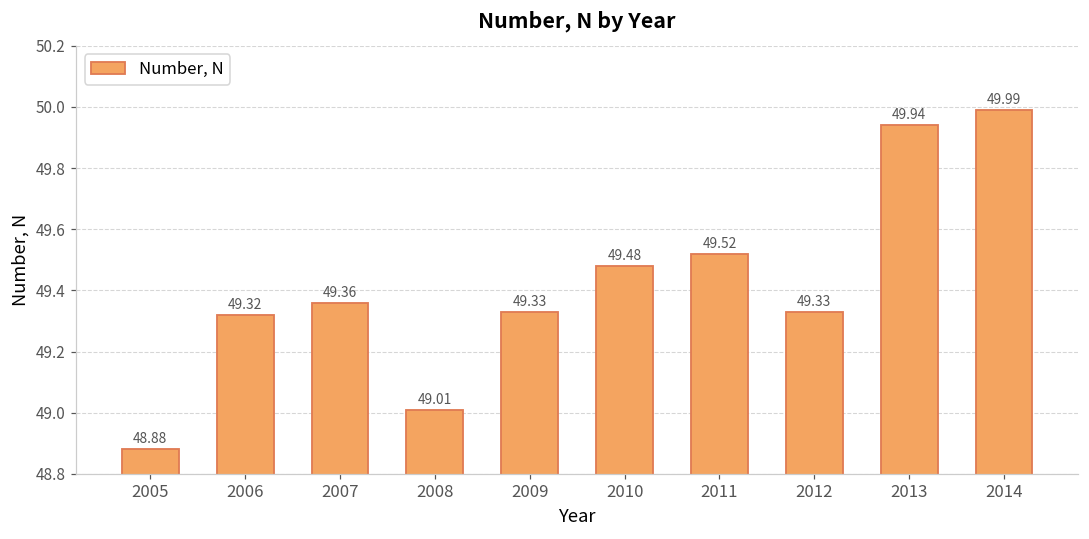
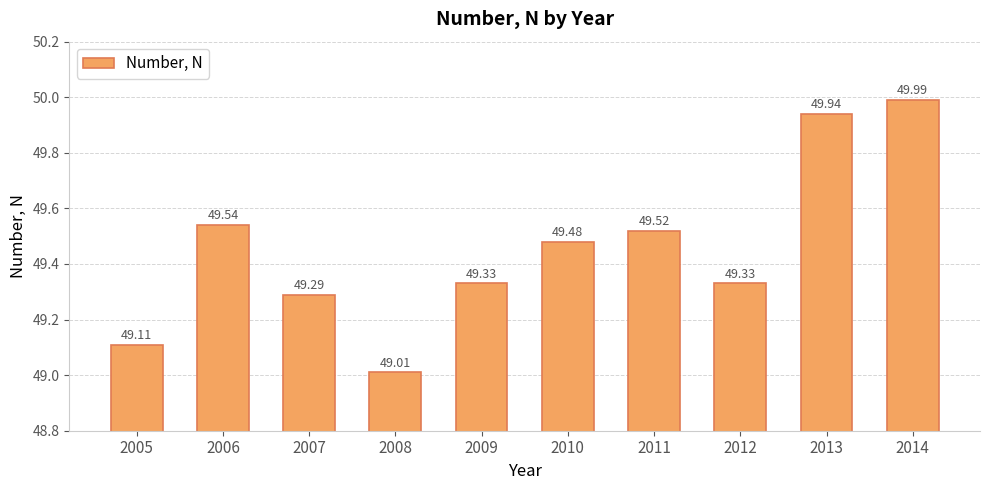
  {
-   "2005": 48.88,
-   "2006": 49.32,
-   "2007": 49.36,
+   "2005": 49.11,
+   "2006": 49.54,
+   "2007": 49.29,
    "2008": 49.01,
    "2009": 49.33,
    "2010": 49.48,
    "2011": 49.52,
    "2012": 49.33,
    "2013": 49.94,
    "2014": 49.99
  }
